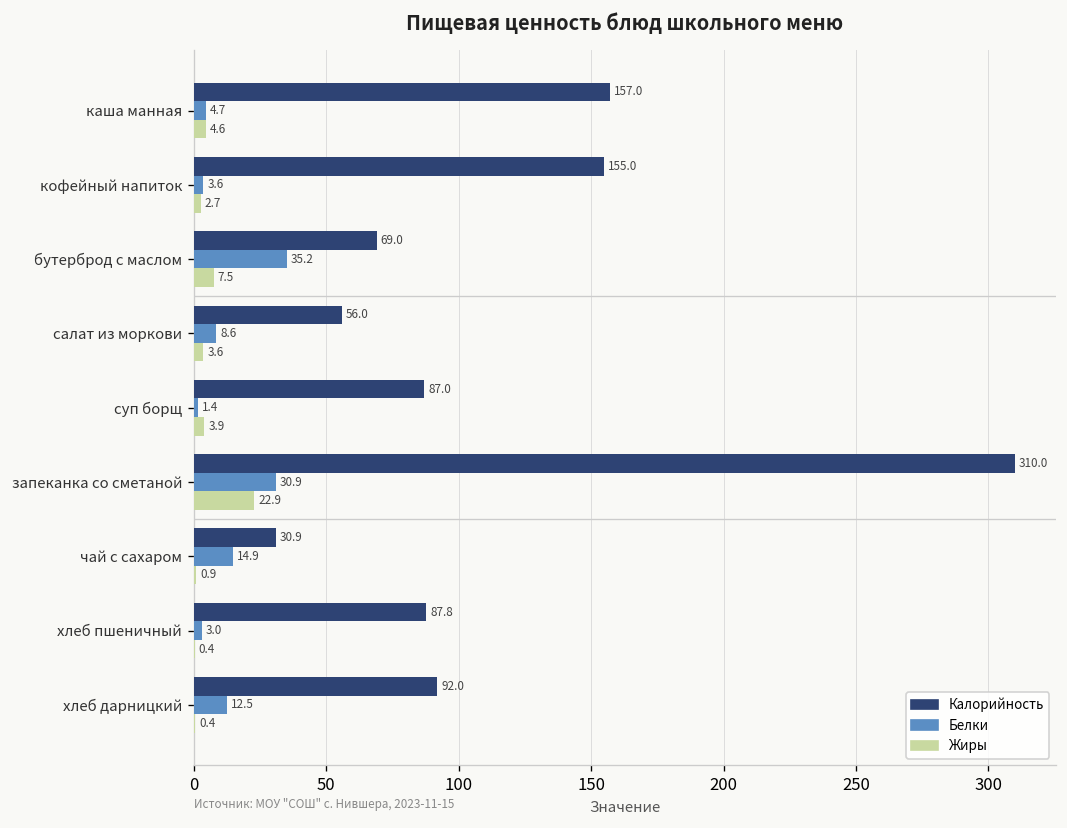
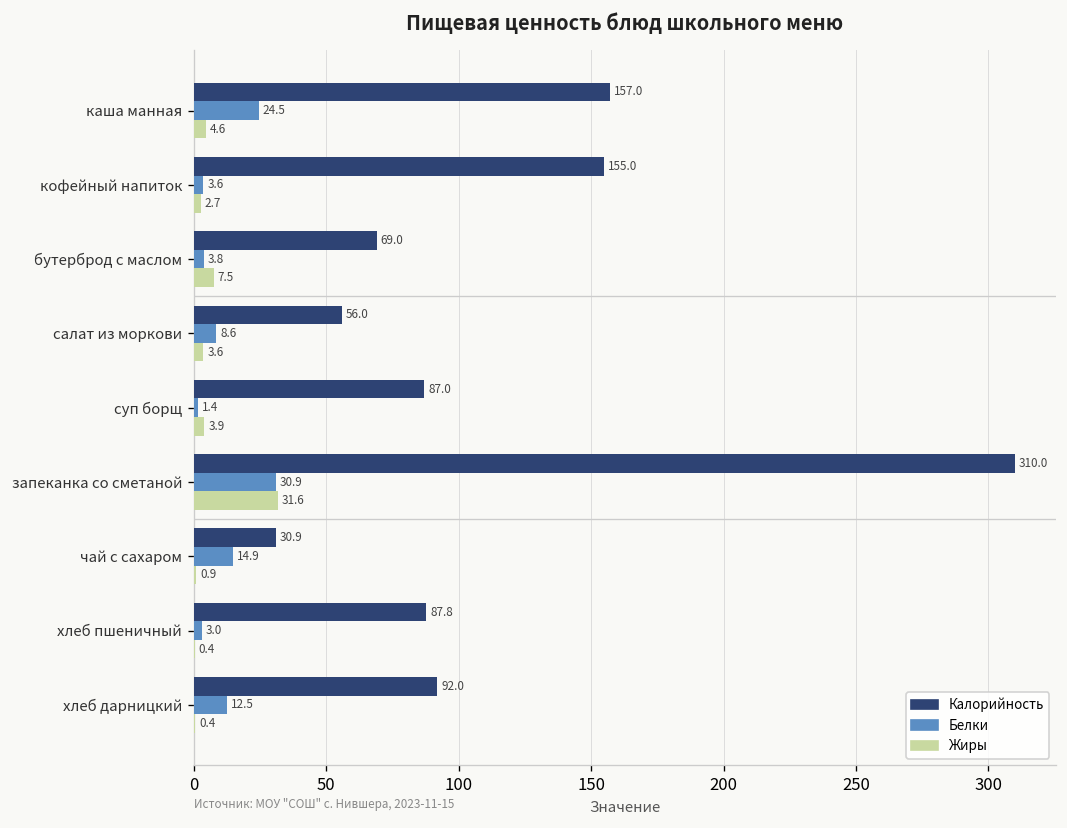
  {
    "Калорийность": {
      "каша манная": 157.0,
      "кофейный напиток": 155.0,
      "бутерброд с маслом": 69.0,
      "салат из моркови": 56.0,
      "суп борщ": 87.0,
      "запеканка со сметаной": 310.0,
      "чай с сахаром": 30.9,
      "хлеб пшеничный": 87.8,
      "хлеб дарницкий": 92.0
    },
    "Белки": {
-     "каша манная": 4.7,
+     "каша манная": 24.5,
      "кофейный напиток": 3.6,
-     "бутерброд с маслом": 35.2,
+     "бутерброд с маслом": 3.8,
      "салат из моркови": 8.6,
      "суп борщ": 1.4,
      "запеканка со сметаной": 30.9,
      "чай с сахаром": 14.9,
      "хлеб пшеничный": 3.0,
      "хлеб дарницкий": 12.5
    },
    "Жиры": {
      "каша манная": 4.6,
      "кофейный напиток": 2.7,
      "бутерброд с маслом": 7.5,
      "салат из моркови": 3.6,
      "суп борщ": 3.9,
-     "запеканка со сметаной": 22.9,
+     "запеканка со сметаной": 31.6,
      "чай с сахаром": 0.9,
      "хлеб пшеничный": 0.4,
      "хлеб дарницкий": 0.4
    }
  }
